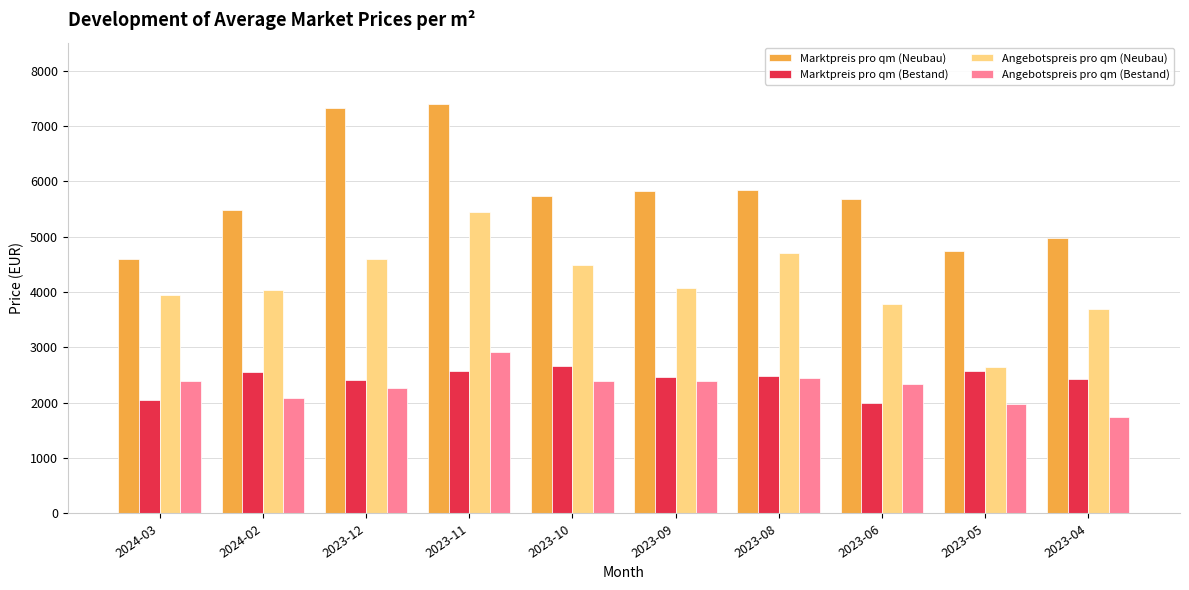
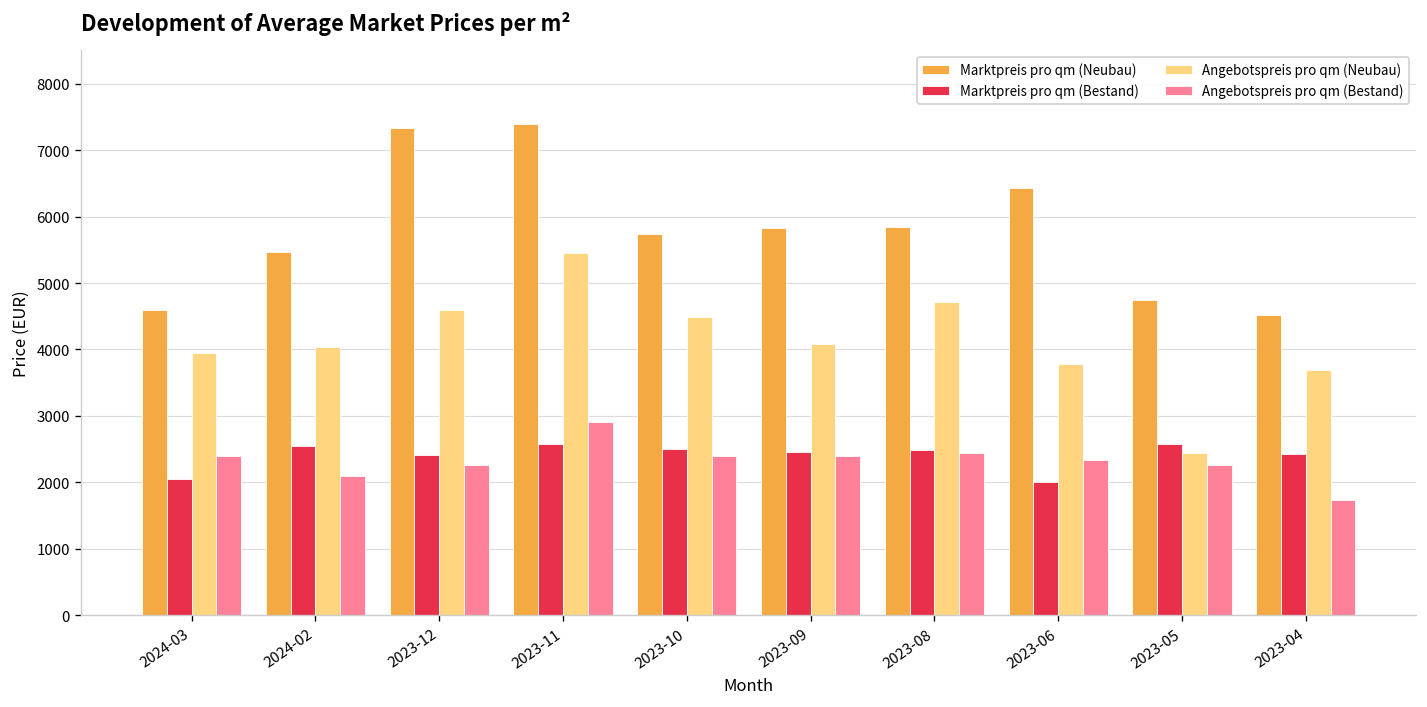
  {
    "Marktpreis pro qm (Neubau)": {
      "2024-03": 4600,
      "2024-02": 5500,
      "2023-12": 7300,
      "2023-11": 7400,
      "2023-10": 5700,
      "2023-09": 5800,
      "2023-08": 5800,
-     "2023-06": 5700,
+     "2023-06": 6400,
      "2023-05": 4800,
-     "2023-04": 5000
+     "2023-04": 4500
    },
    "Marktpreis pro qm (Bestand)": {
      "2024-03": 2000,
      "2024-02": 2500,
      "2023-12": 2400,
      "2023-11": 2600,
-     "2023-10": 2700,
+     "2023-10": 2500,
      "2023-09": 2500,
      "2023-08": 2500,
      "2023-06": 2000,
      "2023-05": 2600,
      "2023-04": 2400
    },
    "Angebotspreis pro qm (Neubau)": {
      "2024-03": 3900,
      "2024-02": 4000,
      "2023-12": 4600,
      "2023-11": 5400,
      "2023-10": 4500,
      "2023-09": 4100,
      "2023-08": 4700,
      "2023-06": 3800,
-     "2023-05": 2600,
+     "2023-05": 2400,
      "2023-04": 3700
    },
    "Angebotspreis pro qm (Bestand)": {
      "2024-03": 2400,
      "2024-02": 2100,
      "2023-12": 2300,
      "2023-11": 2900,
      "2023-10": 2400,
      "2023-09": 2400,
      "2023-08": 2400,
      "2023-06": 2300,
-     "2023-05": 2000,
+     "2023-05": 2300,
      "2023-04": 1700
    }
  }
